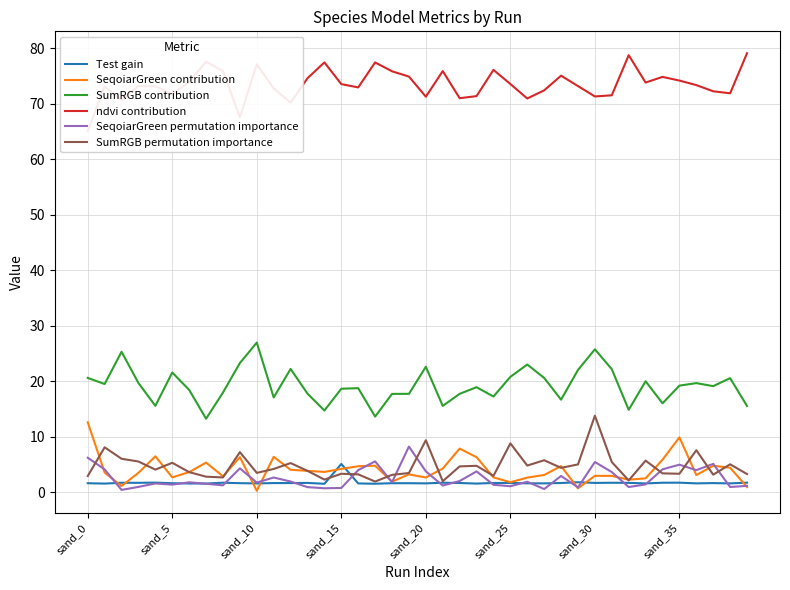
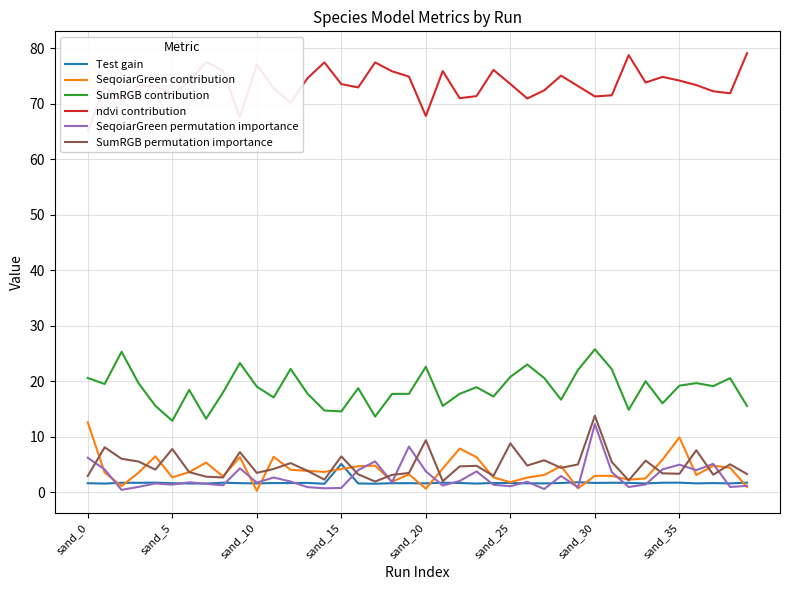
  {
    "Test gain": {
      "sand_0": 2,
      "sand_15": 5,
      "sand_20": 2,
      "sand_30": 2,
      "sand_35": 2
    },
    "SeqoiarGreen contribution": {
      "sand_0": 13,
      "sand_5": 3,
      "sand_10": 0,
      "sand_15": 4,
-     "sand_20": 3,
+     "sand_20": 1,
      "sand_30": 3,
      "sand_35": 10
    },
    "SumRGB contribution": {
      "sand_0": 21,
-     "sand_5": 22,
-     "sand_10": 27,
-     "sand_15": 19,
+     "sand_5": 13,
+     "sand_10": 19,
+     "sand_15": 15,
      "sand_20": 23,
      "sand_25": 21,
      "sand_30": 26,
      "sand_35": 19
    },
    "ndvi contribution": {
      "sand_15": 74,
-     "sand_20": 71,
+     "sand_20": 68,
      "sand_25": 74,
      "sand_30": 71,
      "sand_35": 74
    },
    "SeqoiarGreen permutation importance": {
      "sand_0": 6,
      "sand_15": 1,
      "sand_20": 4,
      "sand_25": 1,
-     "sand_30": 5,
+     "sand_30": 12,
      "sand_35": 5
    },
    "SumRGB permutation importance": {
      "sand_0": 3,
-     "sand_5": 5,
+     "sand_5": 8,
      "sand_10": 4,
-     "sand_15": 3,
+     "sand_15": 6,
      "sand_20": 9,
      "sand_25": 9,
      "sand_30": 14,
      "sand_35": 3
    }
  }
